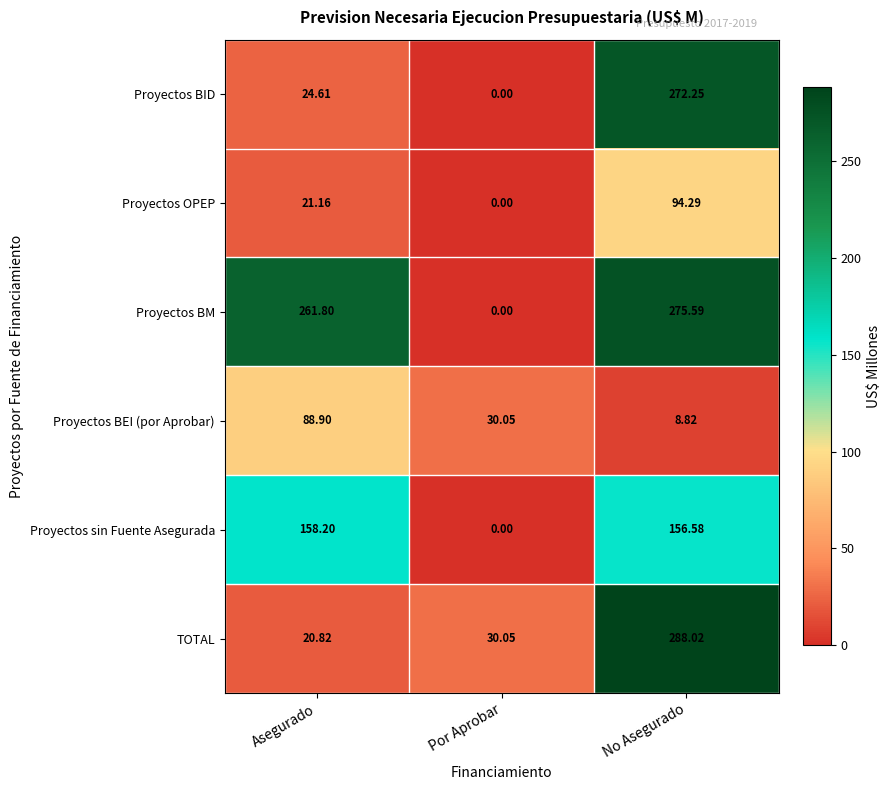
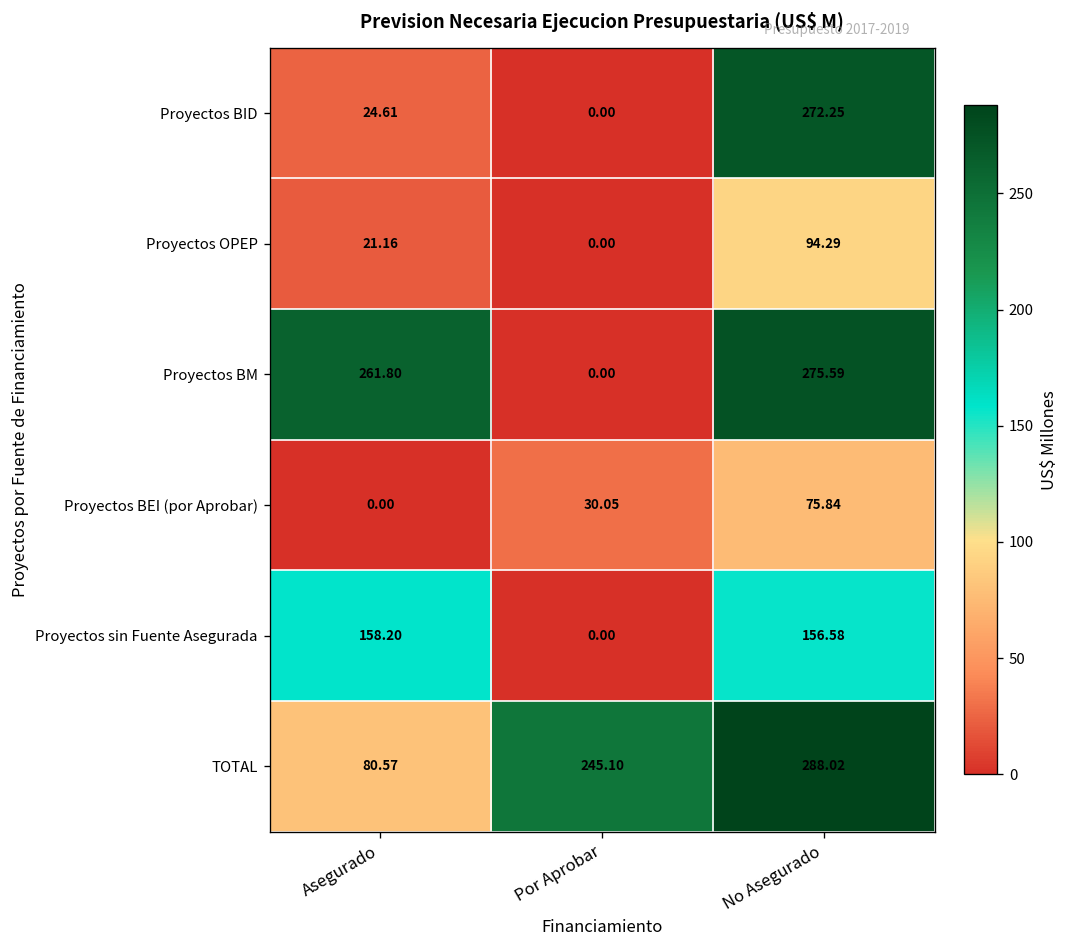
  {
    "Proyectos BID": {
      "Asegurado": 24.61,
      "Por Aprobar": 0.00,
      "No Asegurado": 272.25
    },
    "Proyectos OPEP": {
      "Asegurado": 21.16,
      "Por Aprobar": 0.00,
      "No Asegurado": 94.29
    },
    "Proyectos BM": {
      "Asegurado": 261.80,
      "Por Aprobar": 0.00,
      "No Asegurado": 275.59
    },
    "Proyectos BEI (por Aprobar)": {
-     "Asegurado": 88.90,
+     "Asegurado": 0.00,
      "Por Aprobar": 30.05,
-     "No Asegurado": 8.82
+     "No Asegurado": 75.84
    },
    "Proyectos sin Fuente Asegurada": {
      "Asegurado": 158.20,
      "Por Aprobar": 0.00,
      "No Asegurado": 156.58
    },
    "TOTAL": {
-     "Asegurado": 20.82,
-     "Por Aprobar": 30.05,
+     "Asegurado": 80.57,
+     "Por Aprobar": 245.10,
      "No Asegurado": 288.02
    }
  }
